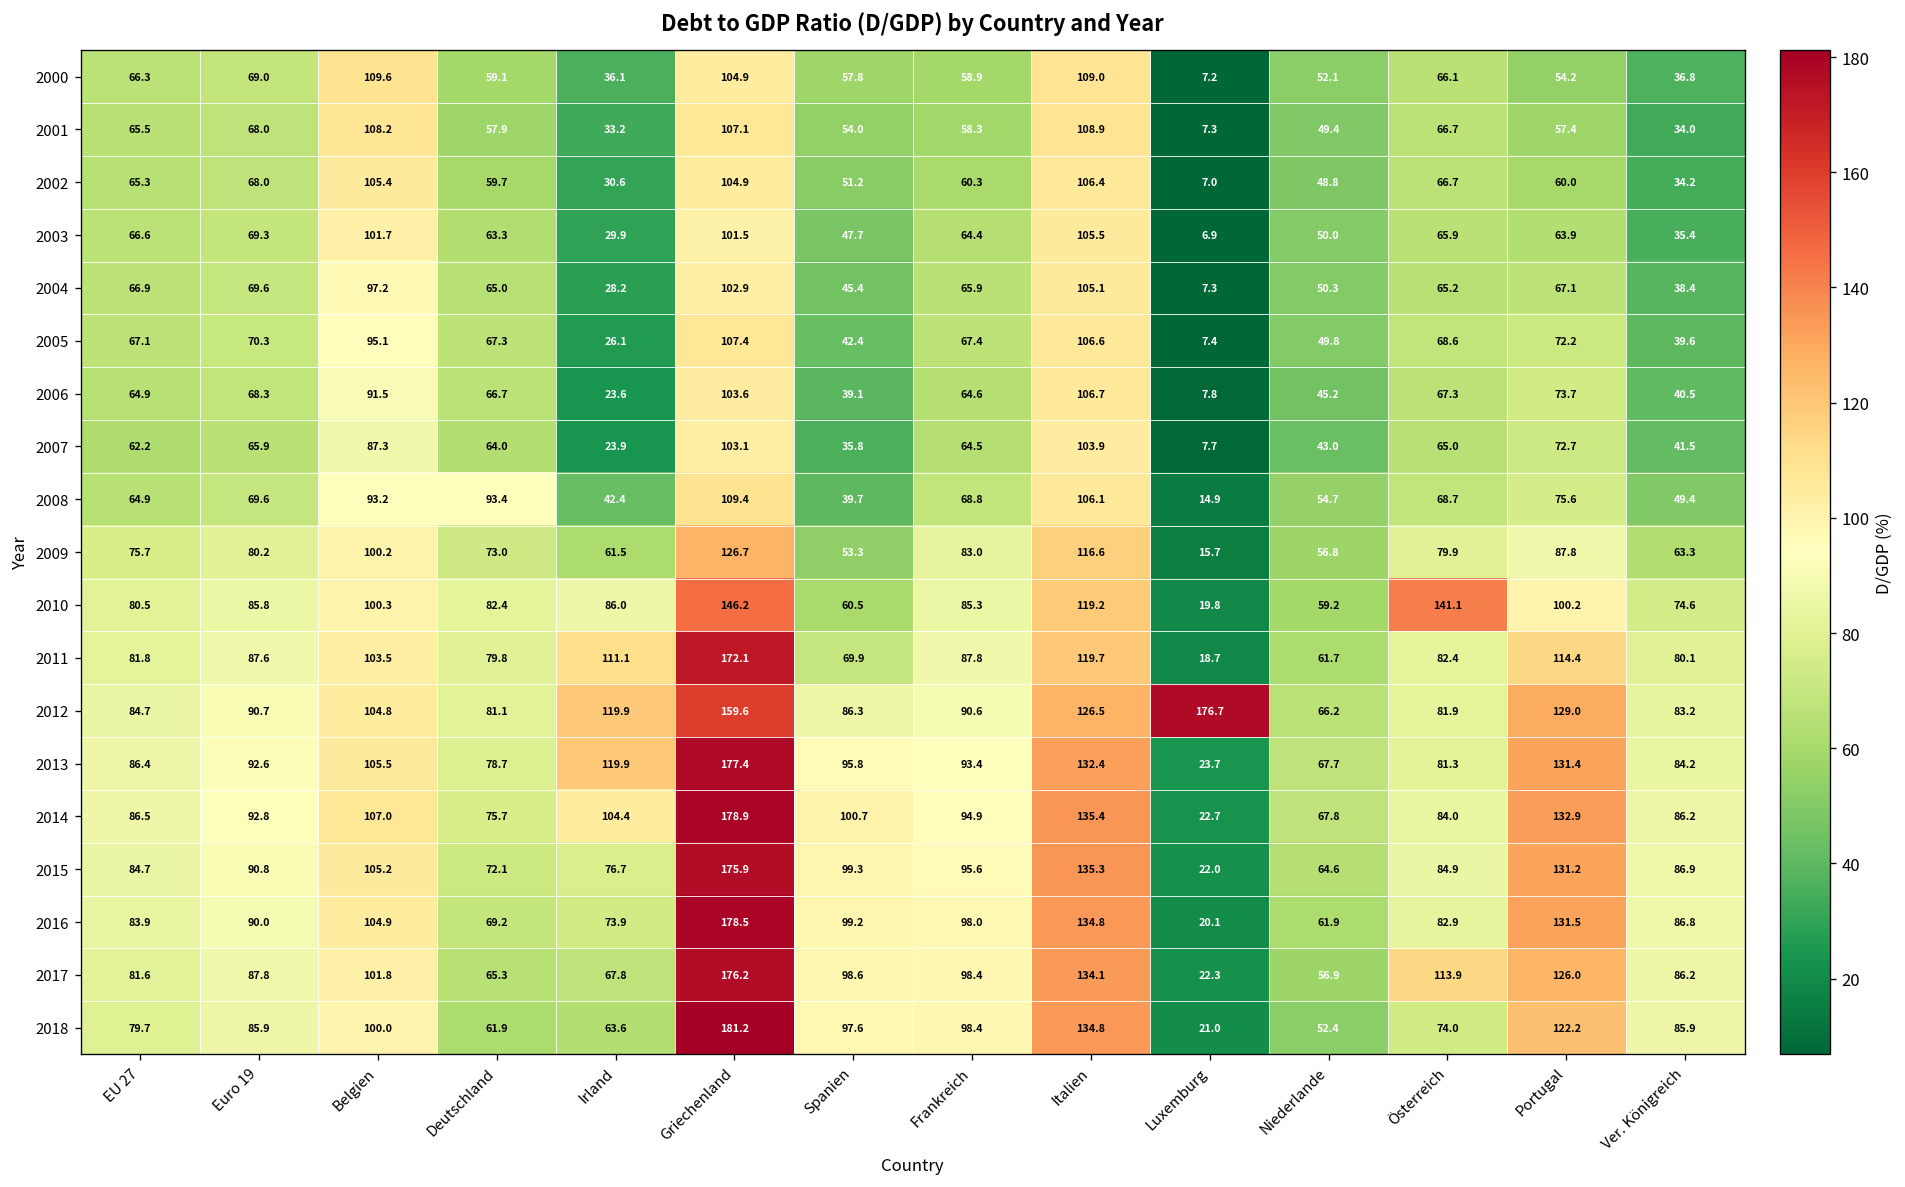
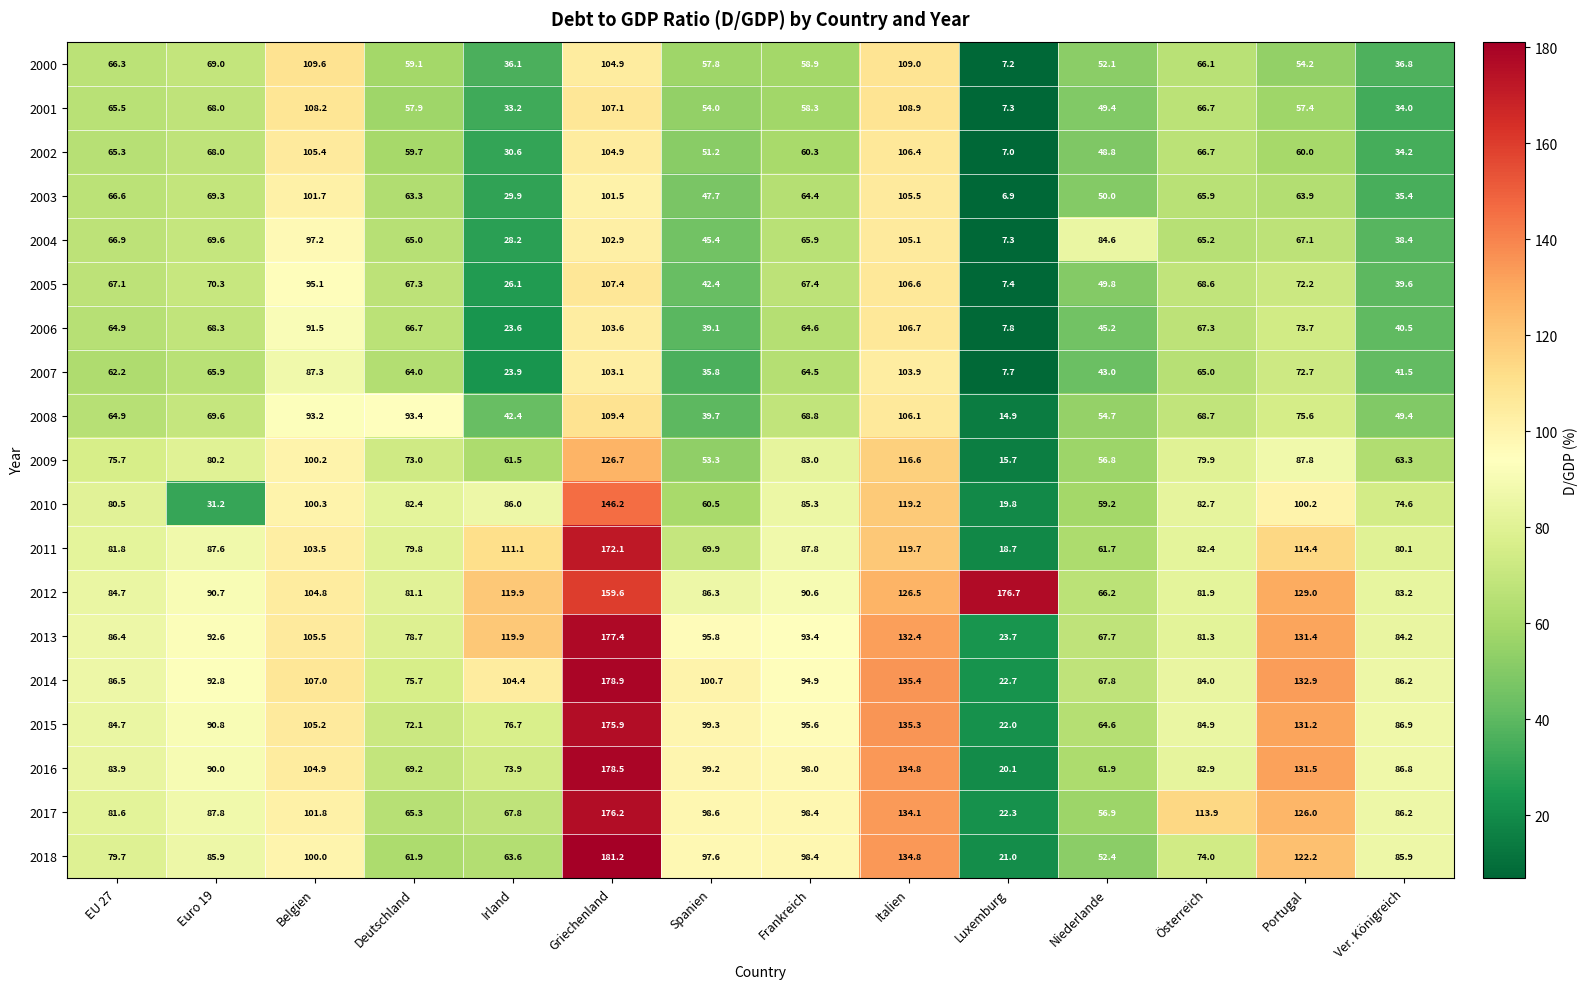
  {
    "2004": {
      "EU 27": 66.9,
      "Euro 19": 69.6,
      "Belgien": 97.2,
      "Deutschland": 65.0,
      "Irland": 28.2,
      "Griechenland": 102.9,
      "Spanien": 45.4,
      "Frankreich": 65.9,
      "Italien": 105.1,
      "Luxemburg": 7.3,
-     "Niederlande": 50.3,
+     "Niederlande": 84.6,
      "Österreich": 65.2,
      "Portugal": 67.1,
      "Ver. Königreich": 38.4
    },
    "2010": {
      "EU 27": 80.5,
-     "Euro 19": 85.8,
+     "Euro 19": 31.2,
      "Belgien": 100.3,
      "Deutschland": 82.4,
      "Irland": 86.0,
      "Griechenland": 146.2,
      "Spanien": 60.5,
      "Frankreich": 85.3,
      "Italien": 119.2,
      "Luxemburg": 19.8,
      "Niederlande": 59.2,
-     "Österreich": 141.1,
+     "Österreich": 82.7,
      "Portugal": 100.2,
      "Ver. Königreich": 74.6
    }
  }
